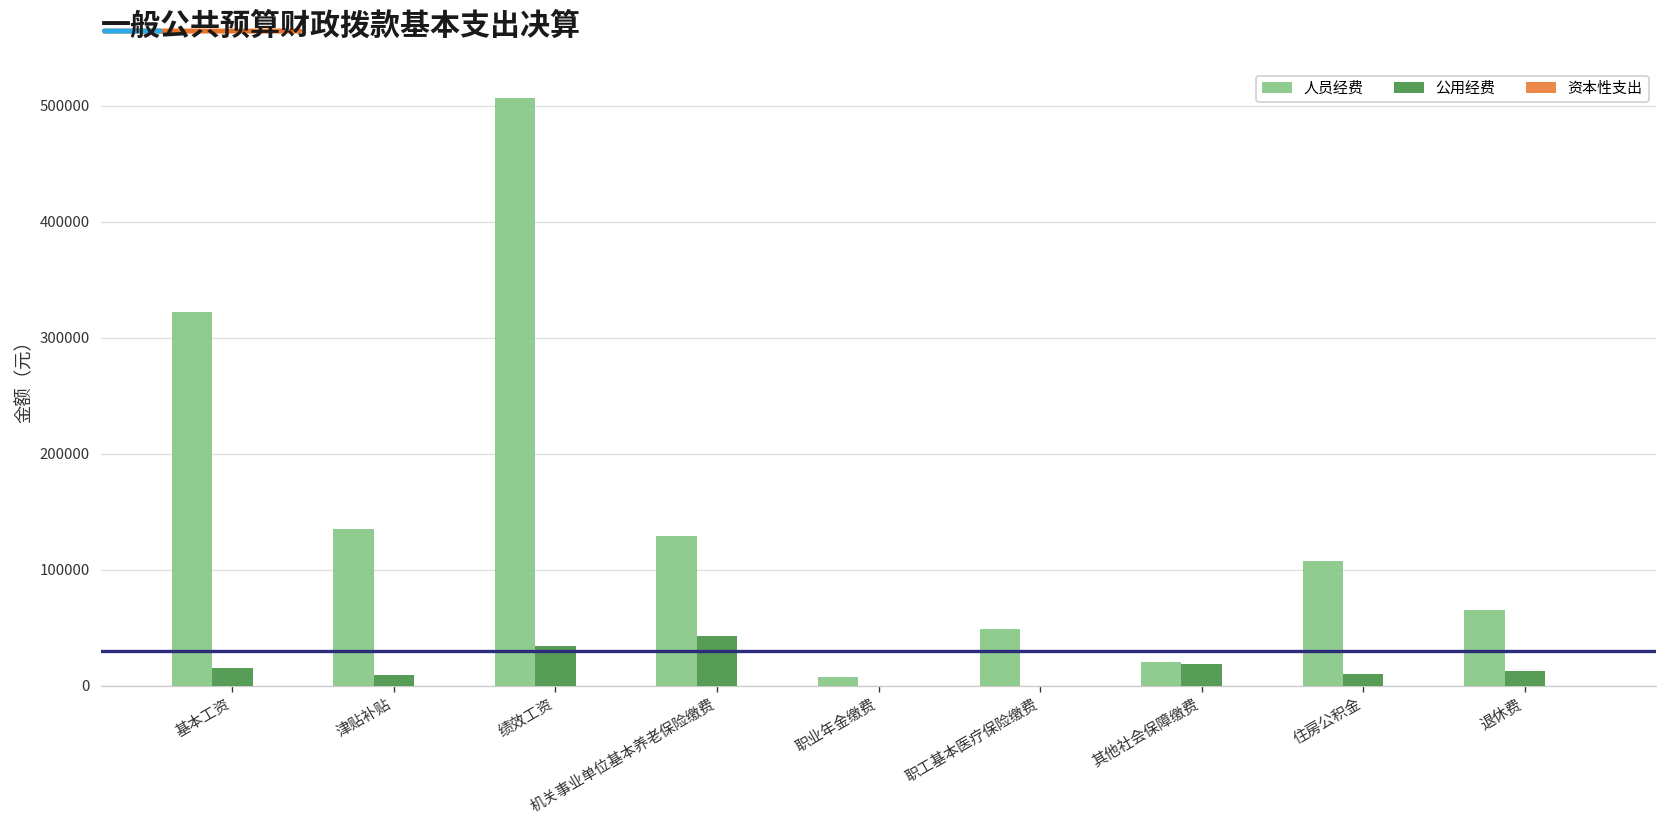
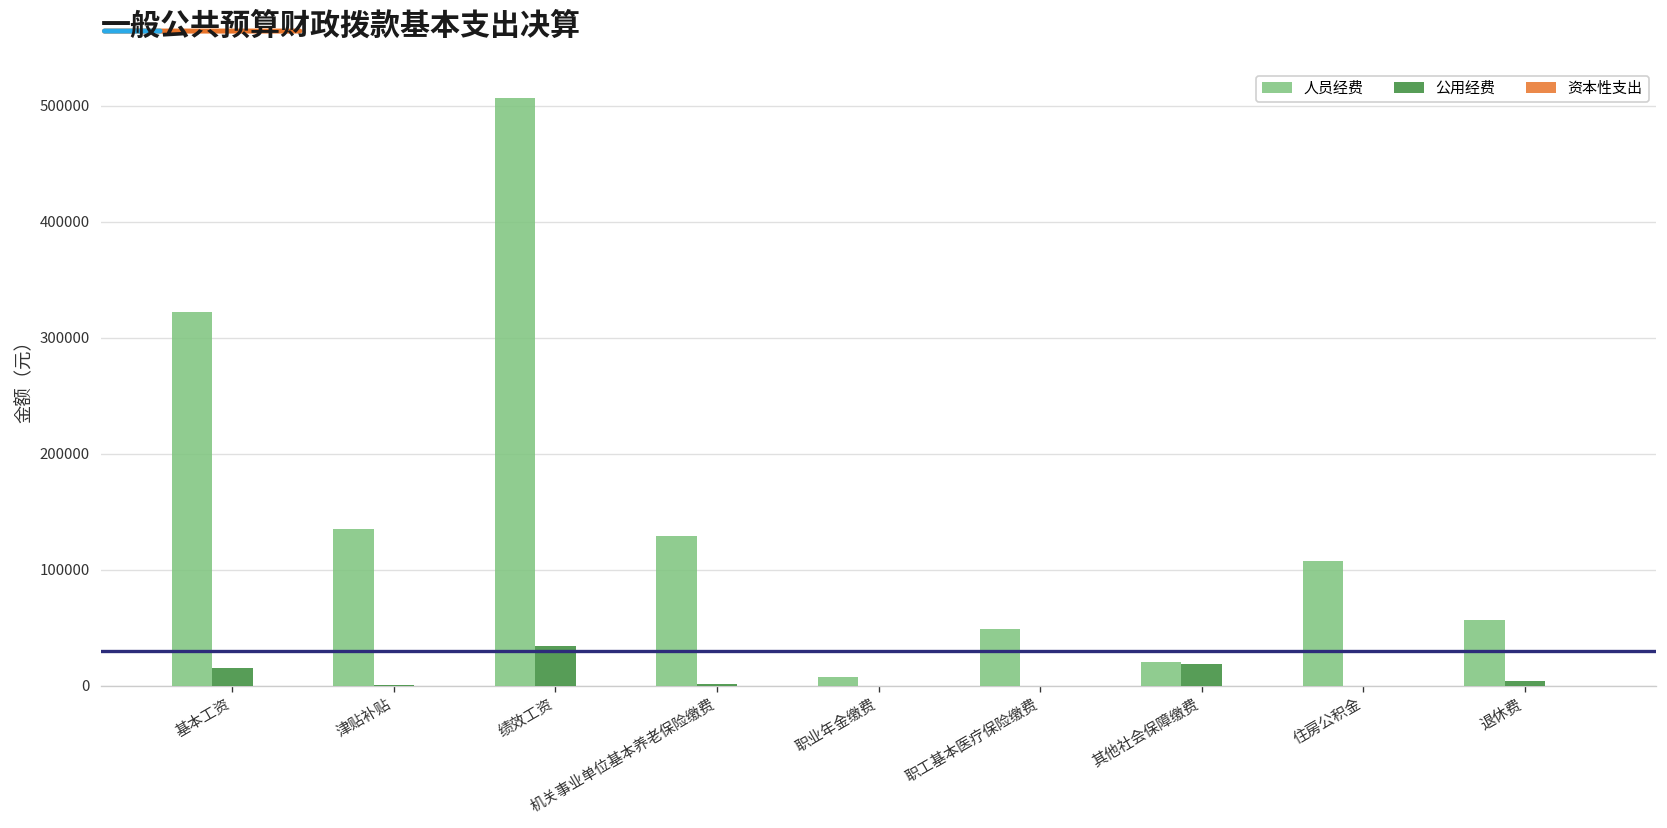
  {
    "人员经费": {
      "基本工资": 320000,
      "津贴补贴": 130000,
      "绩效工资": 510000,
      "机关事业单位基本养老保险缴费": 130000,
      "职业年金缴费": 10000,
      "职工基本医疗保险缴费": 50000,
      "其他社会保障缴费": 20000,
      "住房公积金": 110000,
-     "退休费": 70000
+     "退休费": 60000
    },
    "公用经费": {
      "基本工资": 20000,
-     "津贴补贴": 10000,
+     "津贴补贴": 0,
      "绩效工资": 30000,
-     "机关事业单位基本养老保险缴费": 40000,
+     "机关事业单位基本养老保险缴费": 0,
      "职业年金缴费": 0,
      "职工基本医疗保险缴费": 0,
      "其他社会保障缴费": 20000,
-     "住房公积金": 10000,
-     "退休费": 10000
+     "住房公积金": 0,
+     "退休费": 0
    },
    "资本性支出": {
      "基本工资": 0,
      "津贴补贴": 0,
      "绩效工资": 0,
      "机关事业单位基本养老保险缴费": 0,
      "职业年金缴费": 0,
      "职工基本医疗保险缴费": 0,
      "其他社会保障缴费": 0,
      "住房公积金": 0,
      "退休费": 0
    }
  }
